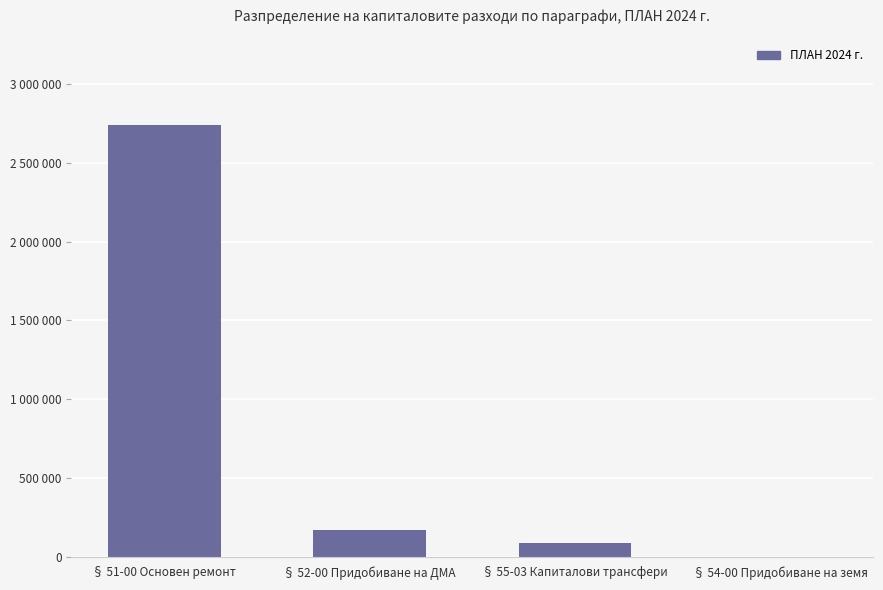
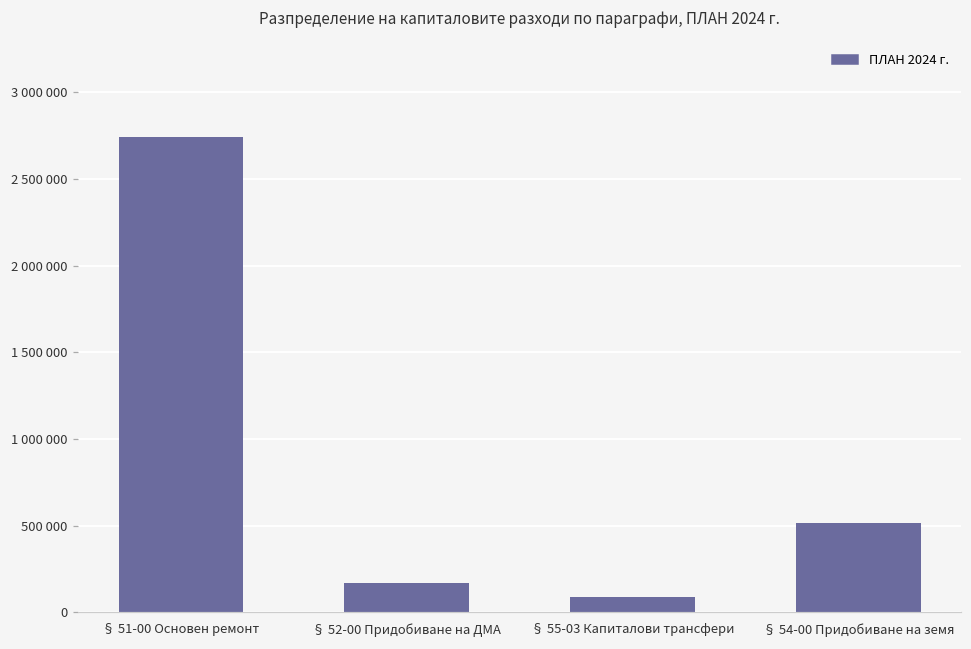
  {
    "§ 51-00 Основен ремонт": 2740000,
    "§ 52-00 Придобиване на ДМА": 170000,
    "§ 55-03 Капиталови трансфери": 90000,
-   "§ 54-00 Придобиване на земя": 0
+   "§ 54-00 Придобиване на земя": 510000
  }
